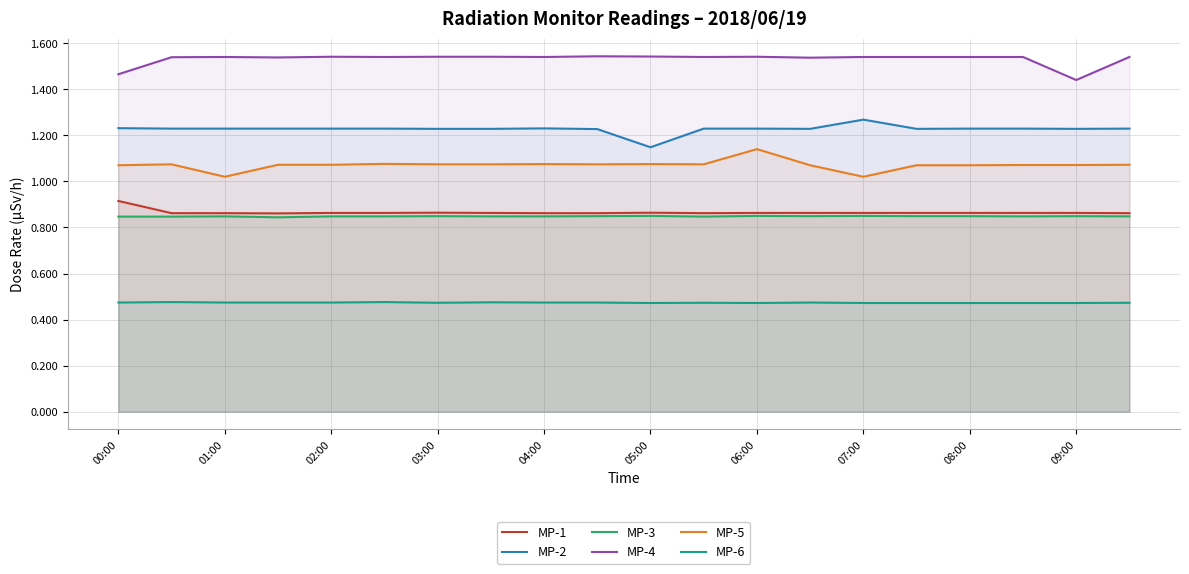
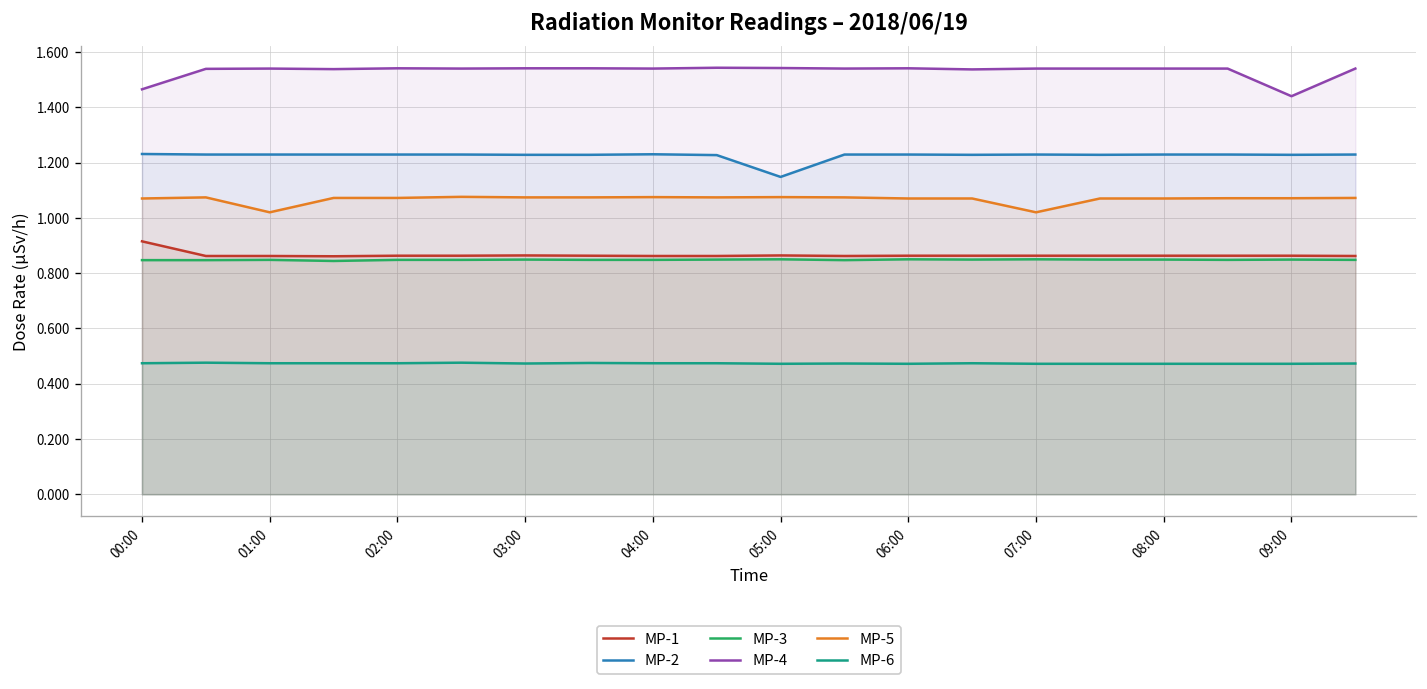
  {
    "MP-1": {
      "00:00": 0.92,
      "01:00": 0.86,
      "02:00": 0.86,
      "03:00": 0.86,
      "04:00": 0.86,
      "05:00": 0.86,
      "06:00": 0.86,
      "07:00": 0.86,
      "08:00": 0.86,
      "09:00": 0.86
    },
    "MP-2": {
      "00:00": 1.23,
      "01:00": 1.23,
      "02:00": 1.23,
      "03:00": 1.23,
      "04:00": 1.23,
      "05:00": 1.15,
      "06:00": 1.23,
-     "07:00": 1.27,
+     "07:00": 1.23,
      "08:00": 1.23,
      "09:00": 1.23
    },
    "MP-4": {
      "00:00": 1.47,
      "01:00": 1.54,
      "02:00": 1.54,
      "03:00": 1.54,
      "04:00": 1.54,
      "05:00": 1.54,
      "06:00": 1.54,
      "07:00": 1.54,
      "08:00": 1.54,
      "09:00": 1.44
    },
    "MP-5": {
      "00:00": 1.07,
      "01:00": 1.02,
      "02:00": 1.07,
      "03:00": 1.07,
      "04:00": 1.08,
      "05:00": 1.08,
-     "06:00": 1.14,
+     "06:00": 1.07,
      "07:00": 1.02,
      "08:00": 1.07,
      "09:00": 1.07
    }
  }
